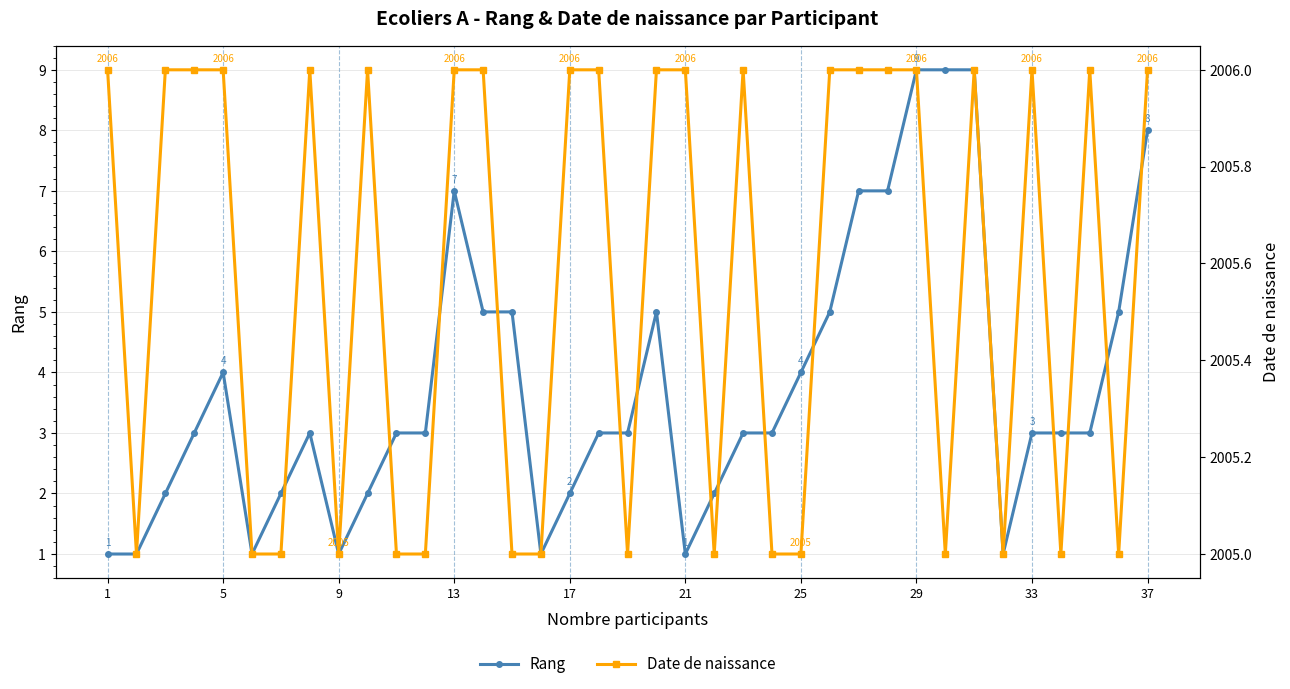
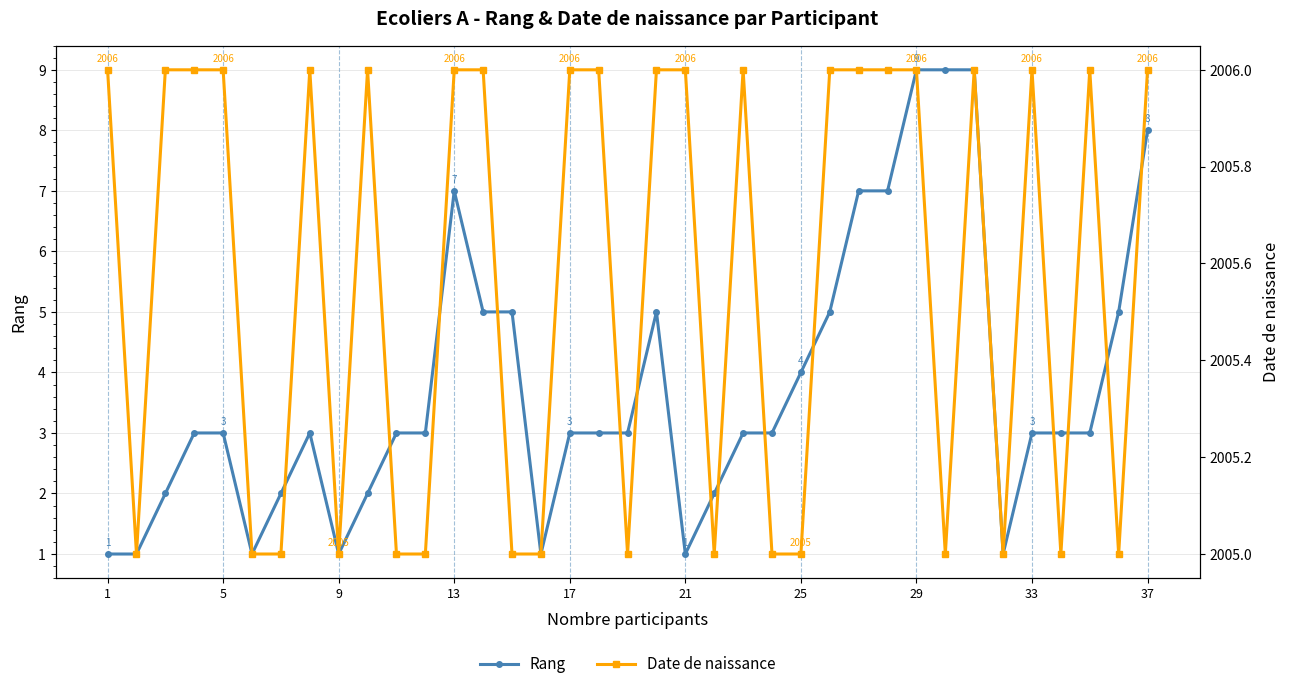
  {
    "Rang": {
      "1": 1,
-     "5": 4,
+     "5": 3,
      "13": 7,
-     "17": 2,
+     "17": 3,
      "21": 1,
      "25": 4,
      "33": 3,
      "37": 8
    },
    "Date de naissance": {
      "1": 2006,
      "5": 2006,
      "13": 2006,
      "17": 2006,
      "21": 2006,
      "25": 2005,
      "33": 2006,
      "37": 2006
    }
  }
